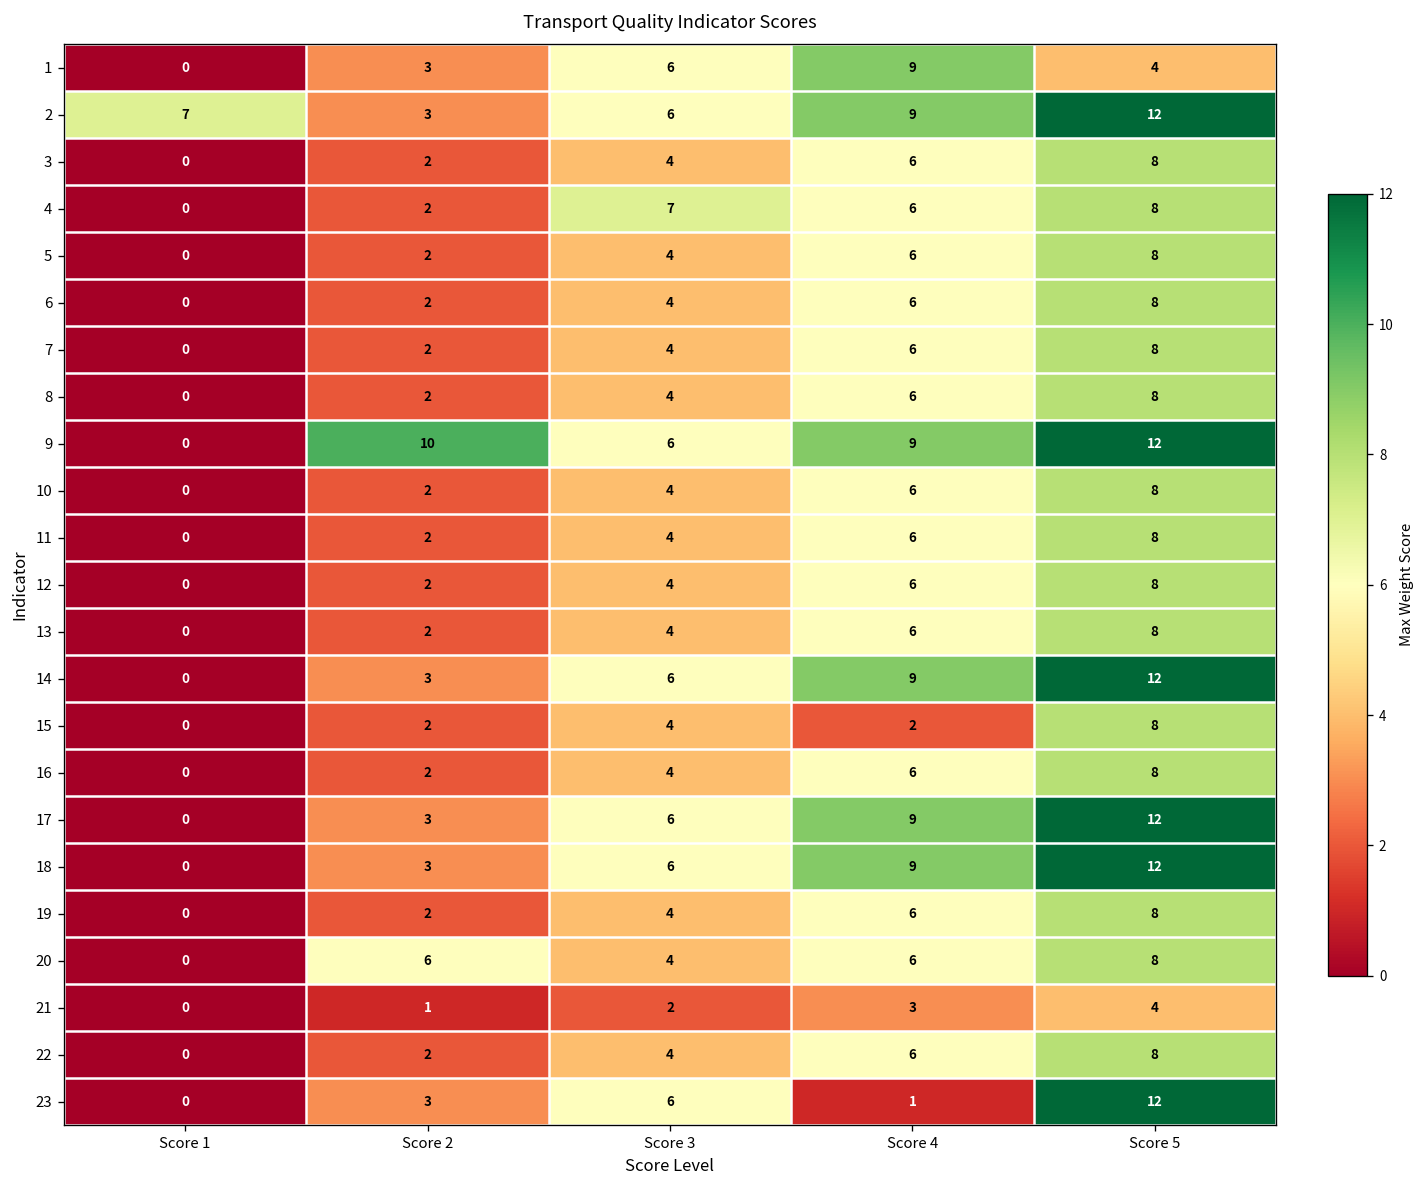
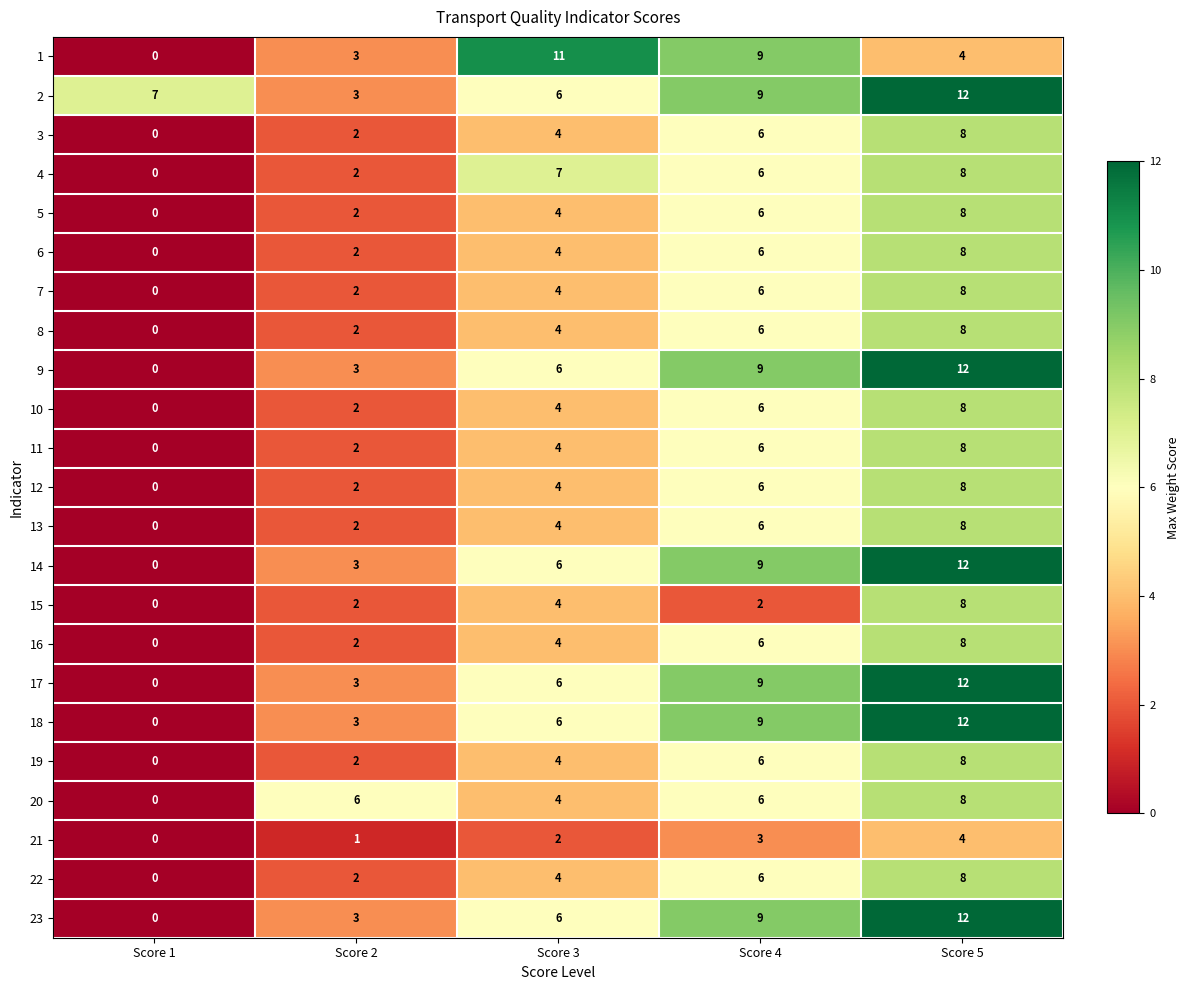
  {
    "1": {
      "Score 1": 0,
      "Score 2": 3,
-     "Score 3": 6,
+     "Score 3": 11,
      "Score 4": 9,
      "Score 5": 4
    },
    "2": {
      "Score 1": 7,
      "Score 2": 3,
      "Score 3": 6,
      "Score 4": 9,
      "Score 5": 12
    },
    "3": {
      "Score 1": 0,
      "Score 2": 2,
      "Score 3": 4,
      "Score 4": 6,
      "Score 5": 8
    },
    "4": {
      "Score 1": 0,
      "Score 2": 2,
      "Score 3": 7,
      "Score 4": 6,
      "Score 5": 8
    },
    "5": {
      "Score 1": 0,
      "Score 2": 2,
      "Score 3": 4,
      "Score 4": 6,
      "Score 5": 8
    },
    "6": {
      "Score 1": 0,
      "Score 2": 2,
      "Score 3": 4,
      "Score 4": 6,
      "Score 5": 8
    },
    "7": {
      "Score 1": 0,
      "Score 2": 2,
      "Score 3": 4,
      "Score 4": 6,
      "Score 5": 8
    },
    "8": {
      "Score 1": 0,
      "Score 2": 2,
      "Score 3": 4,
      "Score 4": 6,
      "Score 5": 8
    },
    "9": {
      "Score 1": 0,
-     "Score 2": 10,
+     "Score 2": 3,
      "Score 3": 6,
      "Score 4": 9,
      "Score 5": 12
    },
    "10": {
      "Score 1": 0,
      "Score 2": 2,
      "Score 3": 4,
      "Score 4": 6,
      "Score 5": 8
    },
    "11": {
      "Score 1": 0,
      "Score 2": 2,
      "Score 3": 4,
      "Score 4": 6,
      "Score 5": 8
    },
    "12": {
      "Score 1": 0,
      "Score 2": 2,
      "Score 3": 4,
      "Score 4": 6,
      "Score 5": 8
    },
    "13": {
      "Score 1": 0,
      "Score 2": 2,
      "Score 3": 4,
      "Score 4": 6,
      "Score 5": 8
    },
    "14": {
      "Score 1": 0,
      "Score 2": 3,
      "Score 3": 6,
      "Score 4": 9,
      "Score 5": 12
    },
    "15": {
      "Score 1": 0,
      "Score 2": 2,
      "Score 3": 4,
      "Score 4": 2,
      "Score 5": 8
    },
    "16": {
      "Score 1": 0,
      "Score 2": 2,
      "Score 3": 4,
      "Score 4": 6,
      "Score 5": 8
    },
    "17": {
      "Score 1": 0,
      "Score 2": 3,
      "Score 3": 6,
      "Score 4": 9,
      "Score 5": 12
    },
    "18": {
      "Score 1": 0,
      "Score 2": 3,
      "Score 3": 6,
      "Score 4": 9,
      "Score 5": 12
    },
    "19": {
      "Score 1": 0,
      "Score 2": 2,
      "Score 3": 4,
      "Score 4": 6,
      "Score 5": 8
    },
    "20": {
      "Score 1": 0,
      "Score 2": 6,
      "Score 3": 4,
      "Score 4": 6,
      "Score 5": 8
    },
    "21": {
      "Score 1": 0,
      "Score 2": 1,
      "Score 3": 2,
      "Score 4": 3,
      "Score 5": 4
    },
    "22": {
      "Score 1": 0,
      "Score 2": 2,
      "Score 3": 4,
      "Score 4": 6,
      "Score 5": 8
    },
    "23": {
      "Score 1": 0,
      "Score 2": 3,
      "Score 3": 6,
-     "Score 4": 1,
+     "Score 4": 9,
      "Score 5": 12
    }
  }
